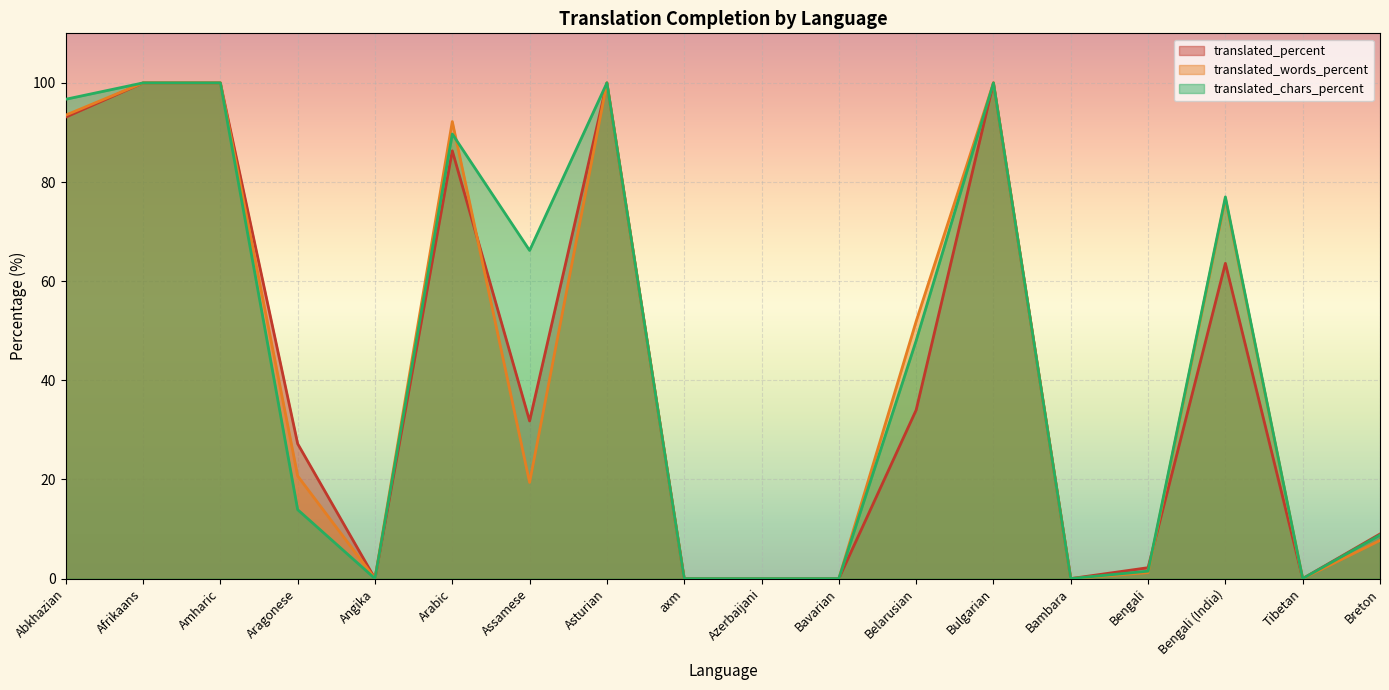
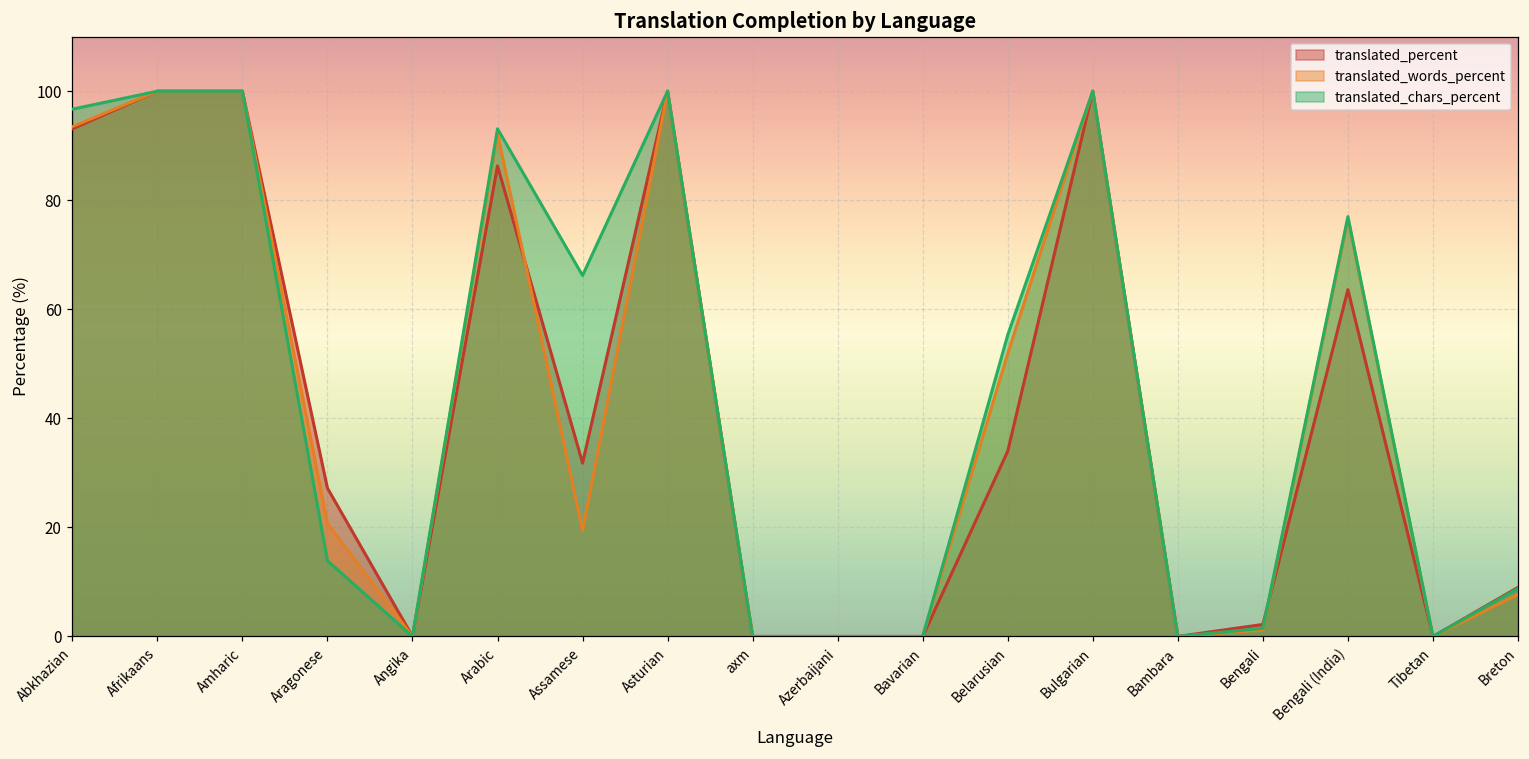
  {
    "translated_chars_percent": {
      "Abkhazian": 97,
      "Aragonese": 14,
-     "Arabic": 90,
+     "Arabic": 93,
      "Assamese": 66,
-     "Belarusian": 48
+     "Belarusian": 55
    }
  }
